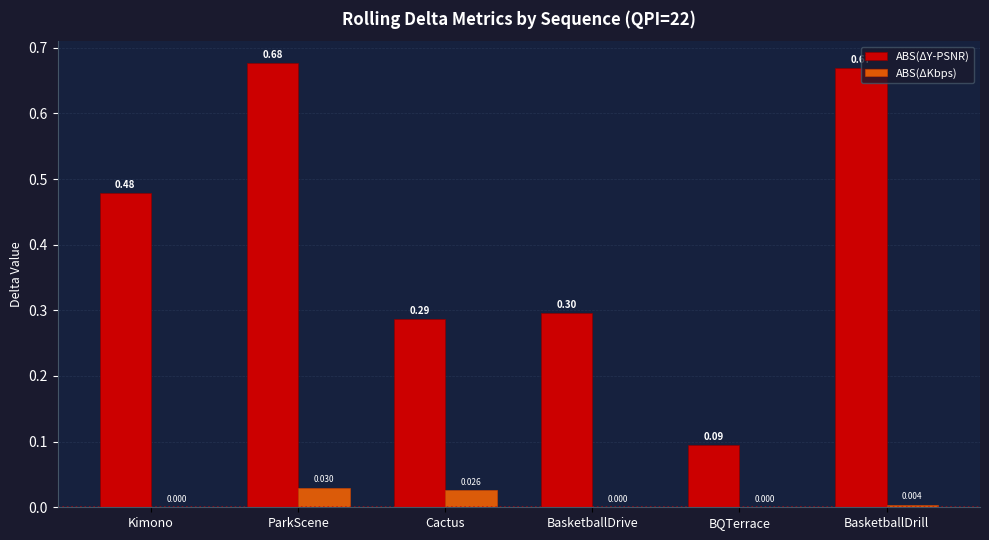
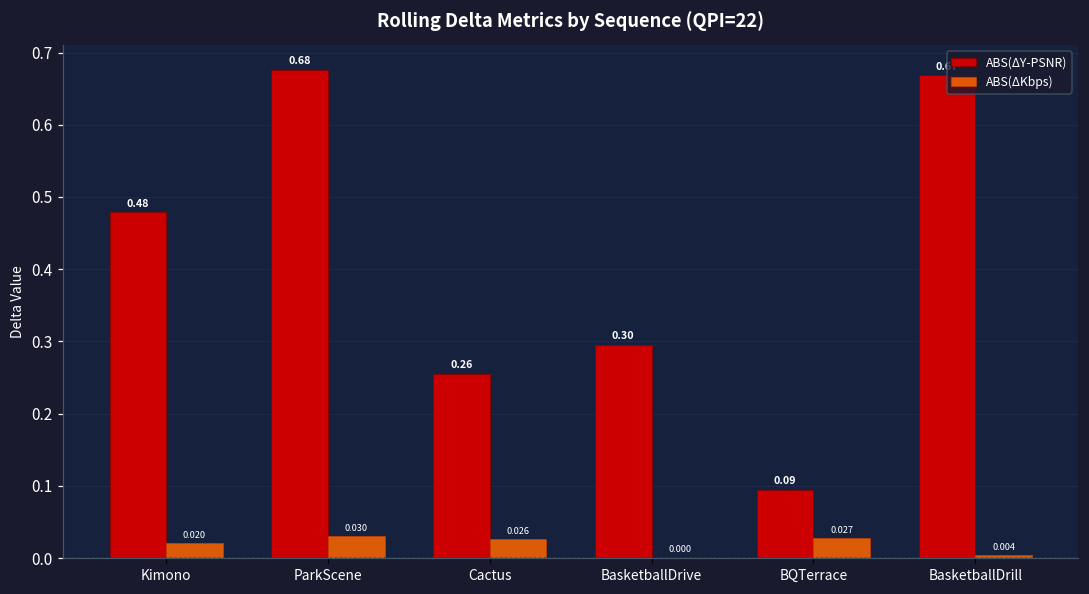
  {
    "ABS(ΔY-PSNR)": {
      "Kimono": 0.48,
      "ParkScene": 0.68,
-     "Cactus": 0.29,
+     "Cactus": 0.26,
      "BasketballDrive": 0.30,
      "BQTerrace": 0.09
    },
    "ABS(ΔKbps)": {
-     "Kimono": 0.000,
+     "Kimono": 0.020,
      "ParkScene": 0.030,
      "Cactus": 0.026,
      "BasketballDrive": 0.000,
-     "BQTerrace": 0.000,
+     "BQTerrace": 0.027,
      "BasketballDrill": 0.004
    }
  }
